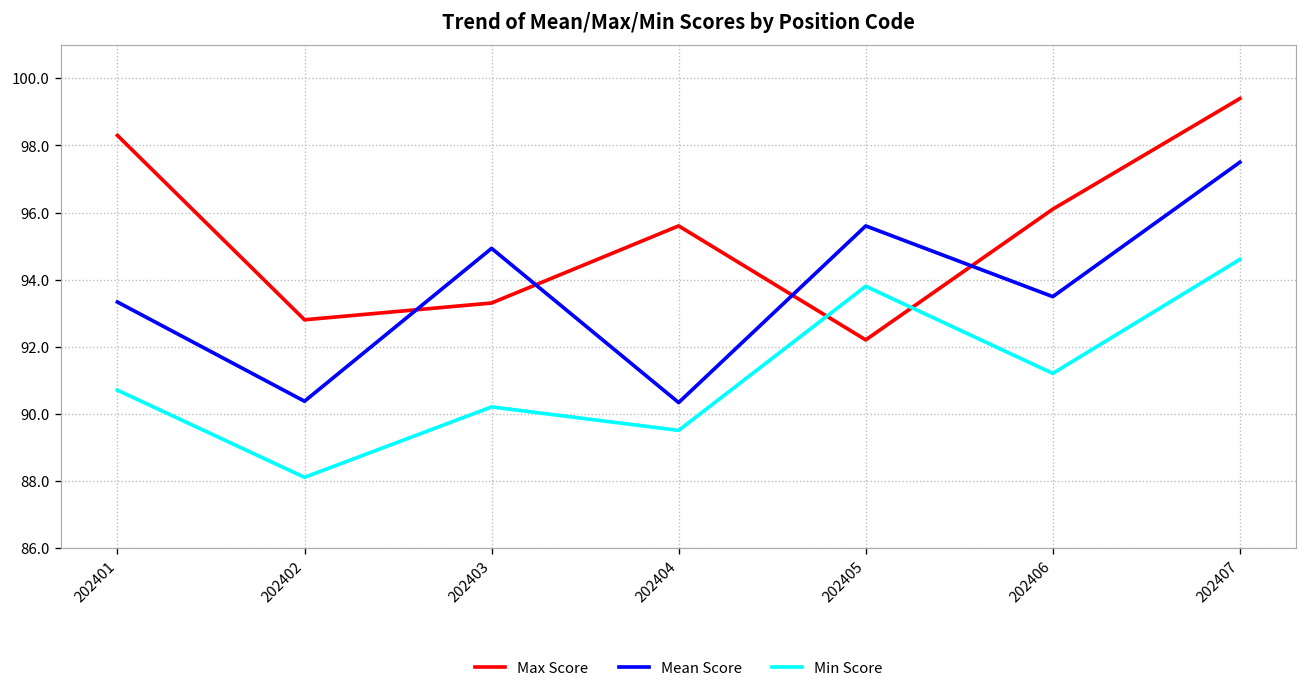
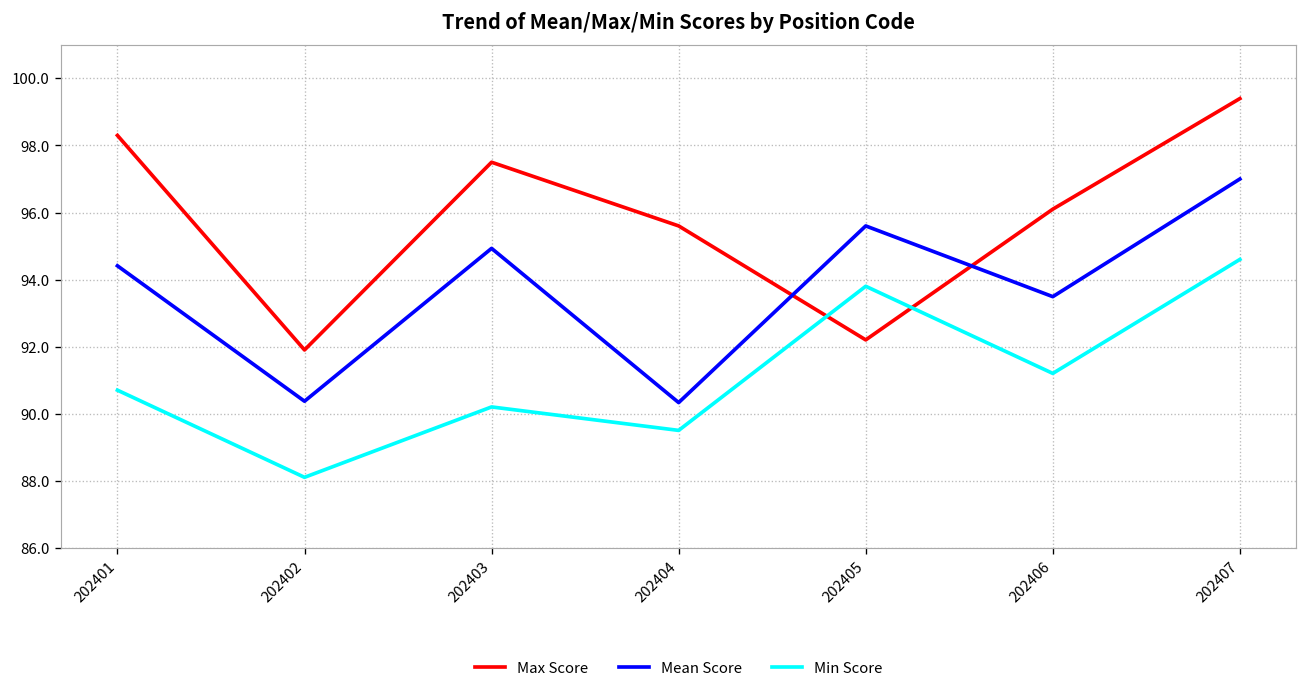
  {
    "Max Score": {
      "202401": 98.3,
-     "202402": 92.8,
-     "202403": 93.3,
+     "202402": 91.9,
+     "202403": 97.5,
      "202404": 95.6,
      "202405": 92.2,
      "202406": 96.1,
      "202407": 99.4
    },
    "Mean Score": {
-     "202401": 93.3,
+     "202401": 94.4,
      "202402": 90.4,
      "202403": 94.9,
      "202404": 90.3,
      "202405": 95.6,
      "202406": 93.5,
-     "202407": 97.5
+     "202407": 97.0
    },
    "Min Score": {
      "202401": 90.7,
      "202402": 88.1,
      "202403": 90.2,
      "202404": 89.5,
      "202405": 93.8,
      "202406": 91.2,
      "202407": 94.6
    }
  }
